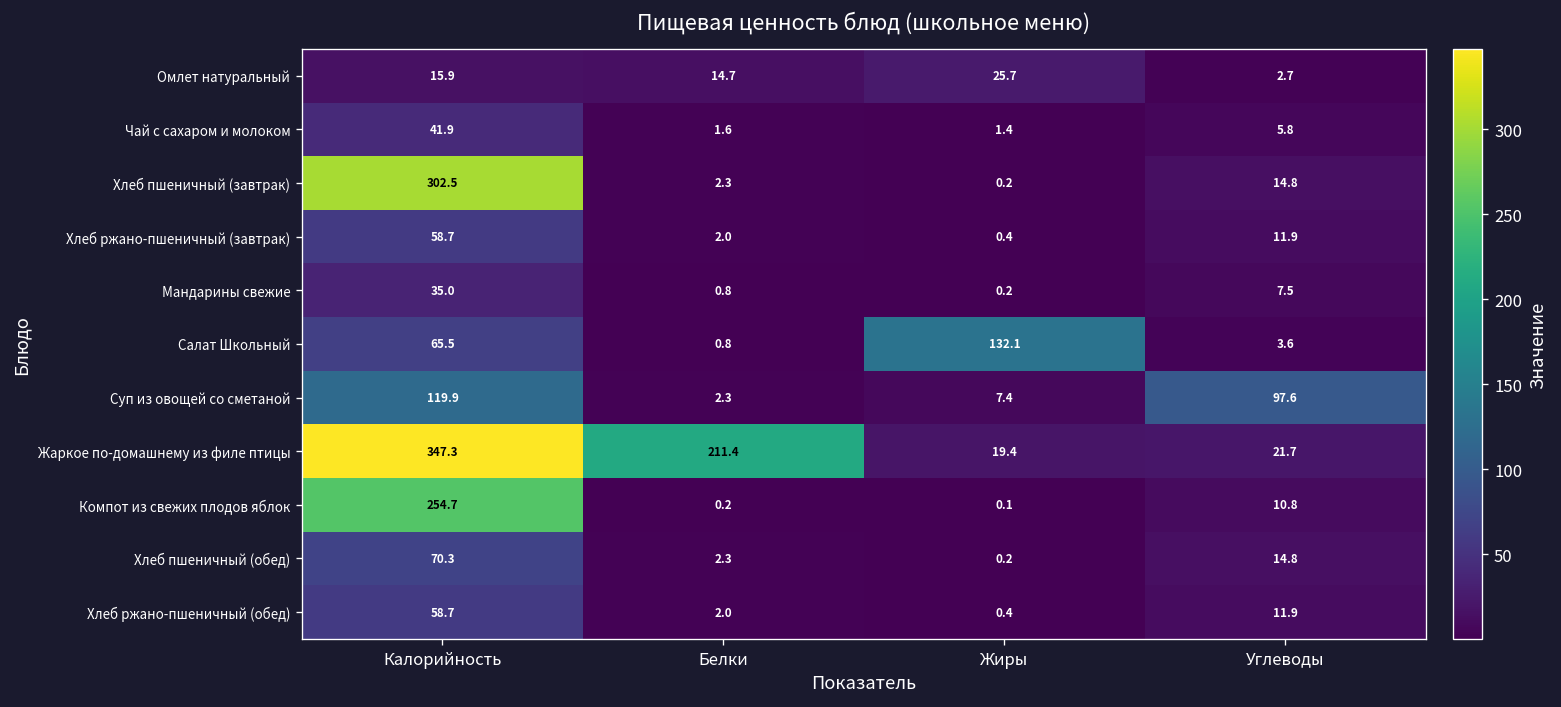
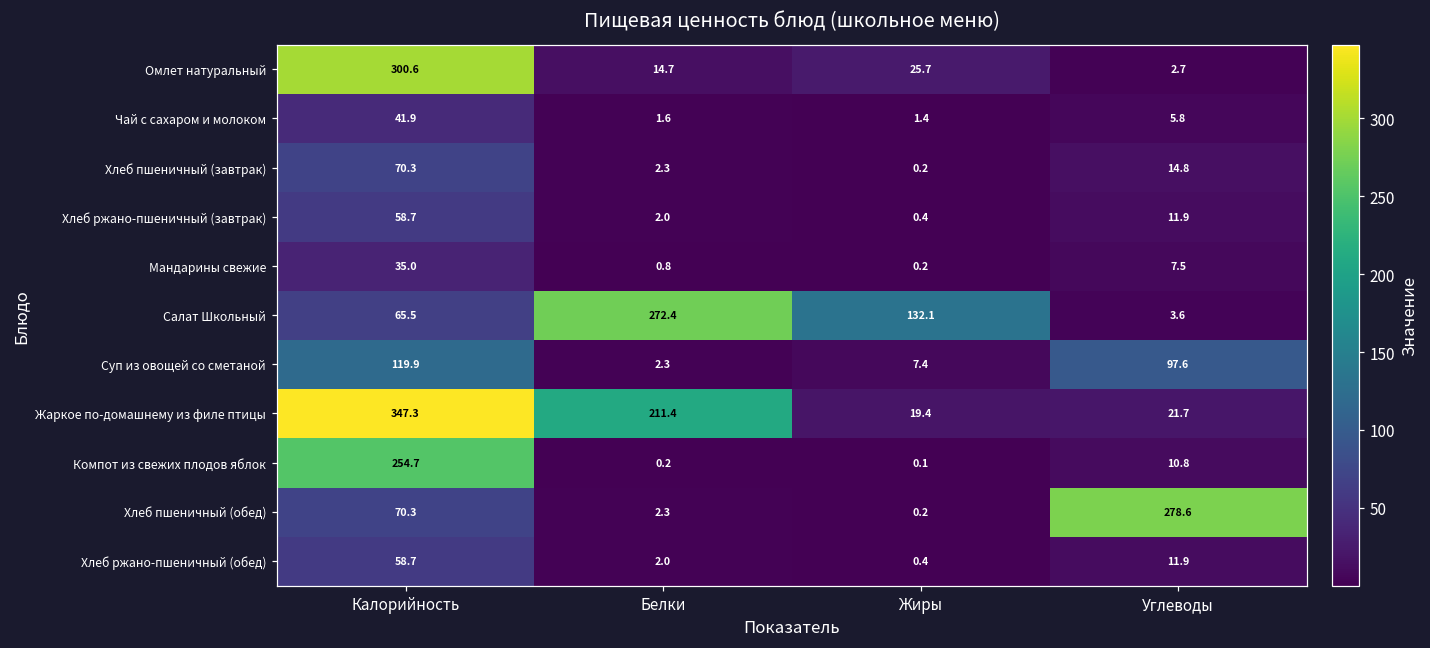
  {
    "Омлет натуральный": {
-     "Калорийность": 15.9,
+     "Калорийность": 300.6,
      "Белки": 14.7,
      "Жиры": 25.7,
      "Углеводы": 2.7
    },
    "Чай с сахаром и молоком": {
      "Калорийность": 41.9,
      "Белки": 1.6,
      "Жиры": 1.4,
      "Углеводы": 5.8
    },
    "Хлеб пшеничный (завтрак)": {
-     "Калорийность": 302.5,
+     "Калорийность": 70.3,
      "Белки": 2.3,
      "Жиры": 0.2,
      "Углеводы": 14.8
    },
    "Хлеб ржано-пшеничный (завтрак)": {
      "Калорийность": 58.7,
      "Белки": 2.0,
      "Жиры": 0.4,
      "Углеводы": 11.9
    },
    "Мандарины свежие": {
      "Калорийность": 35.0,
      "Белки": 0.8,
      "Жиры": 0.2,
      "Углеводы": 7.5
    },
    "Салат Школьный": {
      "Калорийность": 65.5,
-     "Белки": 0.8,
+     "Белки": 272.4,
      "Жиры": 132.1,
      "Углеводы": 3.6
    },
    "Суп из овощей со сметаной": {
      "Калорийность": 119.9,
      "Белки": 2.3,
      "Жиры": 7.4,
      "Углеводы": 97.6
    },
    "Жаркое по-домашнему из филе птицы": {
      "Калорийность": 347.3,
      "Белки": 211.4,
      "Жиры": 19.4,
      "Углеводы": 21.7
    },
    "Компот из свежих плодов яблок": {
      "Калорийность": 254.7,
      "Белки": 0.2,
      "Жиры": 0.1,
      "Углеводы": 10.8
    },
    "Хлеб пшеничный (обед)": {
      "Калорийность": 70.3,
      "Белки": 2.3,
      "Жиры": 0.2,
-     "Углеводы": 14.8
+     "Углеводы": 278.6
    },
    "Хлеб ржано-пшеничный (обед)": {
      "Калорийность": 58.7,
      "Белки": 2.0,
      "Жиры": 0.4,
      "Углеводы": 11.9
    }
  }
